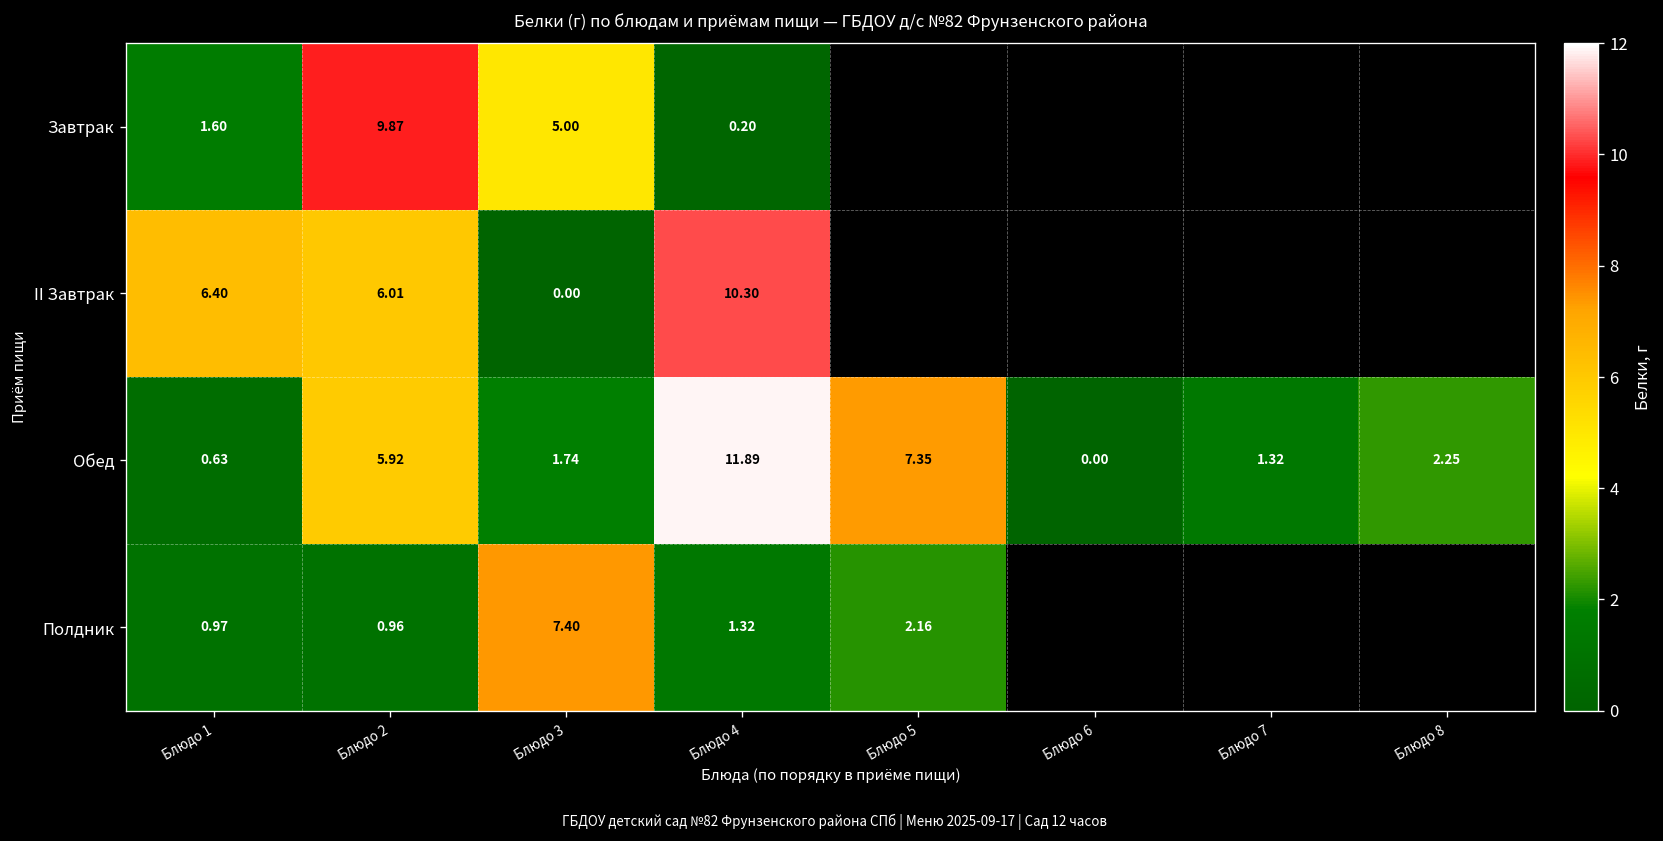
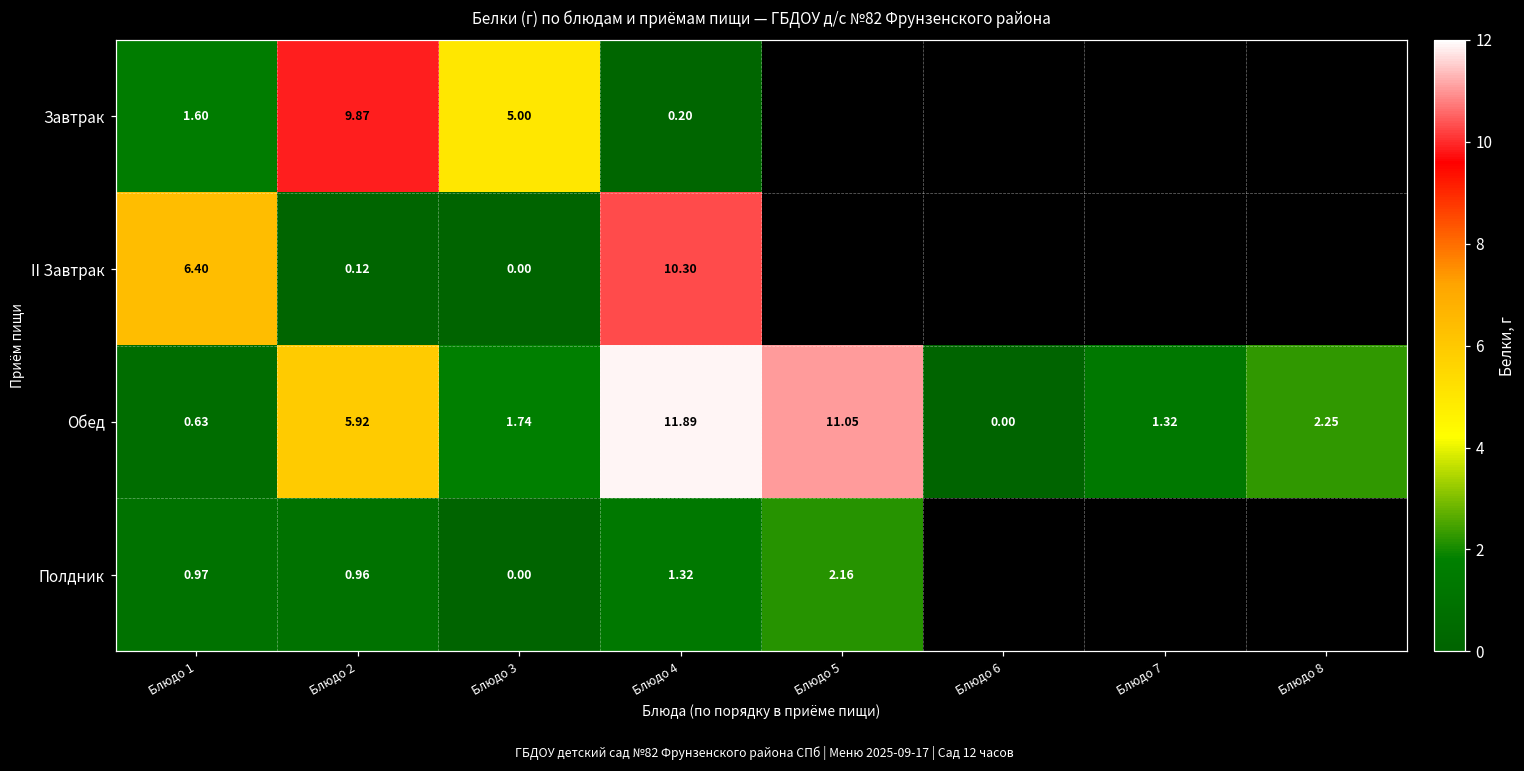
  {
    "Завтрак": {
      "Блюдо 1": 1.60,
      "Блюдо 2": 9.87,
      "Блюдо 3": 5.00,
      "Блюдо 4": 0.20
    },
    "II Завтрак": {
      "Блюдо 1": 6.40,
-     "Блюдо 2": 6.01,
+     "Блюдо 2": 0.12,
      "Блюдо 3": 0.00,
      "Блюдо 4": 10.30
    },
    "Обед": {
      "Блюдо 1": 0.63,
      "Блюдо 2": 5.92,
      "Блюдо 3": 1.74,
      "Блюдо 4": 11.89,
-     "Блюдо 5": 7.35,
+     "Блюдо 5": 11.05,
      "Блюдо 6": 0.00,
      "Блюдо 7": 1.32,
      "Блюдо 8": 2.25
    },
    "Полдник": {
      "Блюдо 1": 0.97,
      "Блюдо 2": 0.96,
-     "Блюдо 3": 7.40,
+     "Блюдо 3": 0.00,
      "Блюдо 4": 1.32,
      "Блюдо 5": 2.16
    }
  }
